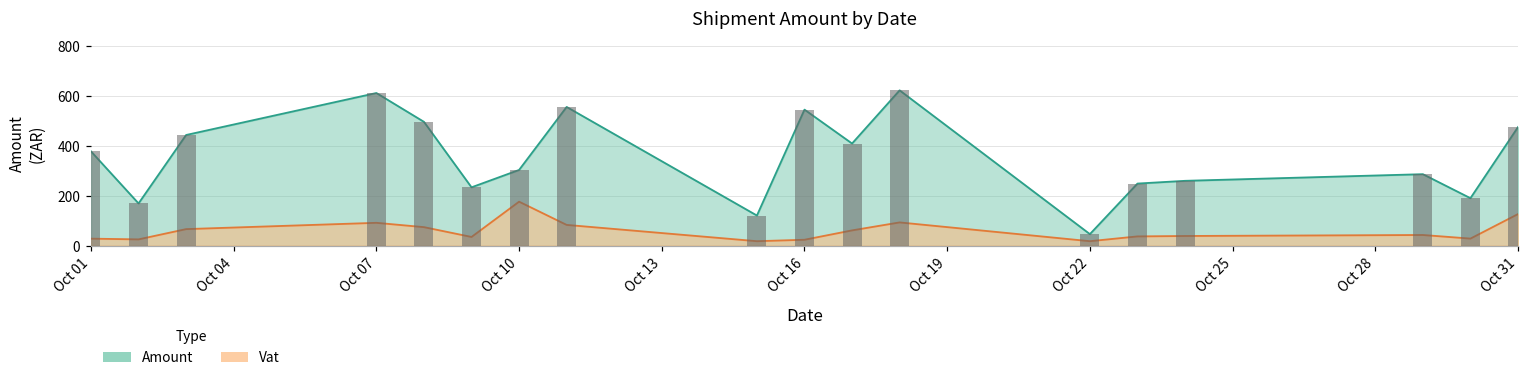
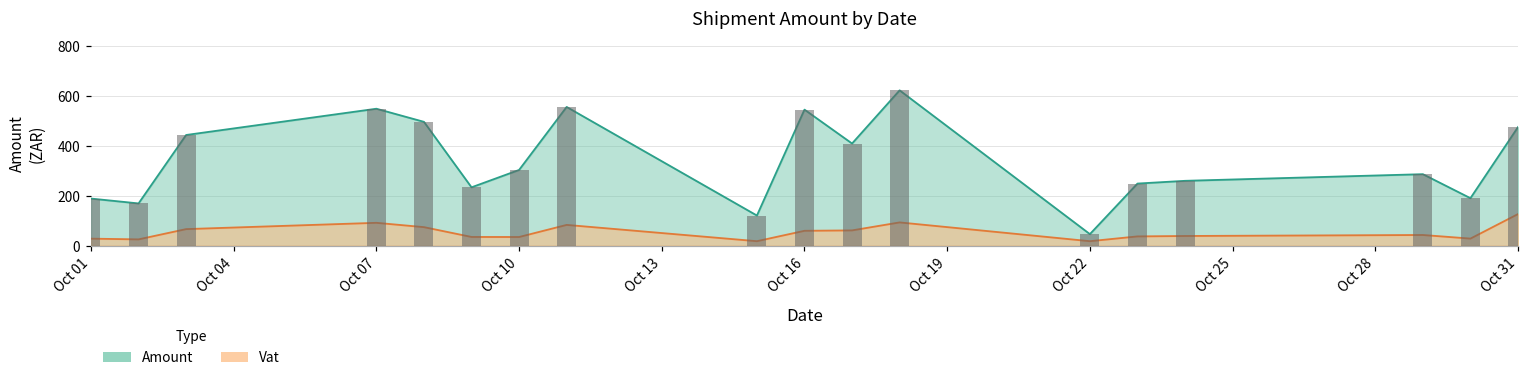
  {
    "Amount": {
-     "Oct 01": 380,
-     "Oct 07": 610,
+     "Oct 01": 190,
+     "Oct 07": 550,
      "Oct 10": 300,
      "Oct 16": 540,
      "Oct 22": 50,
      "Oct 31": 470
    },
    "Vat": {
      "Oct 01": 30,
      "Oct 07": 90,
-     "Oct 10": 180,
-     "Oct 16": 20,
+     "Oct 10": 30,
+     "Oct 16": 60,
      "Oct 22": 20,
      "Oct 31": 130
    }
  }
